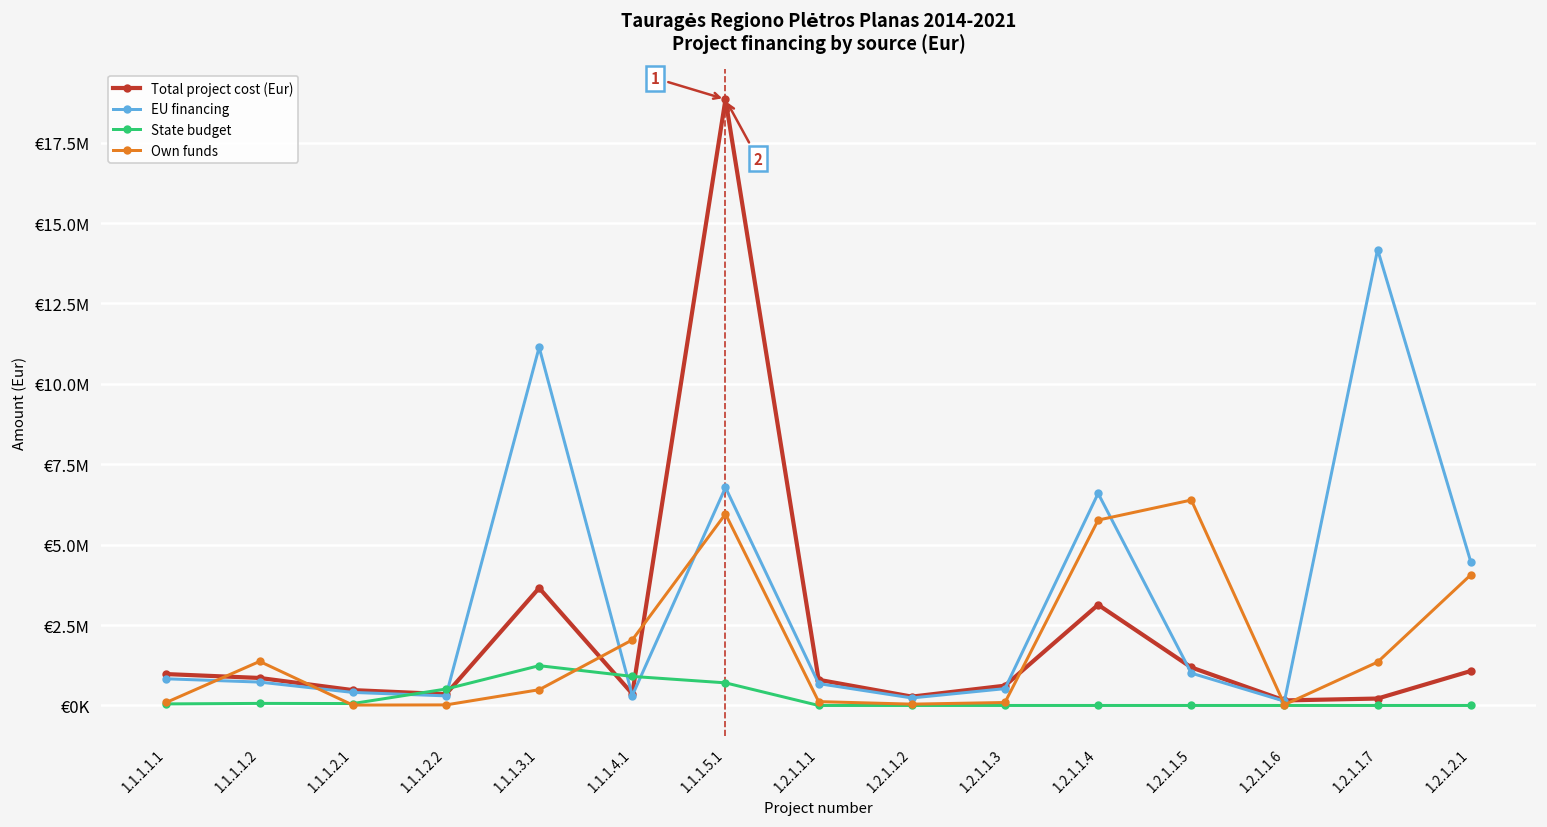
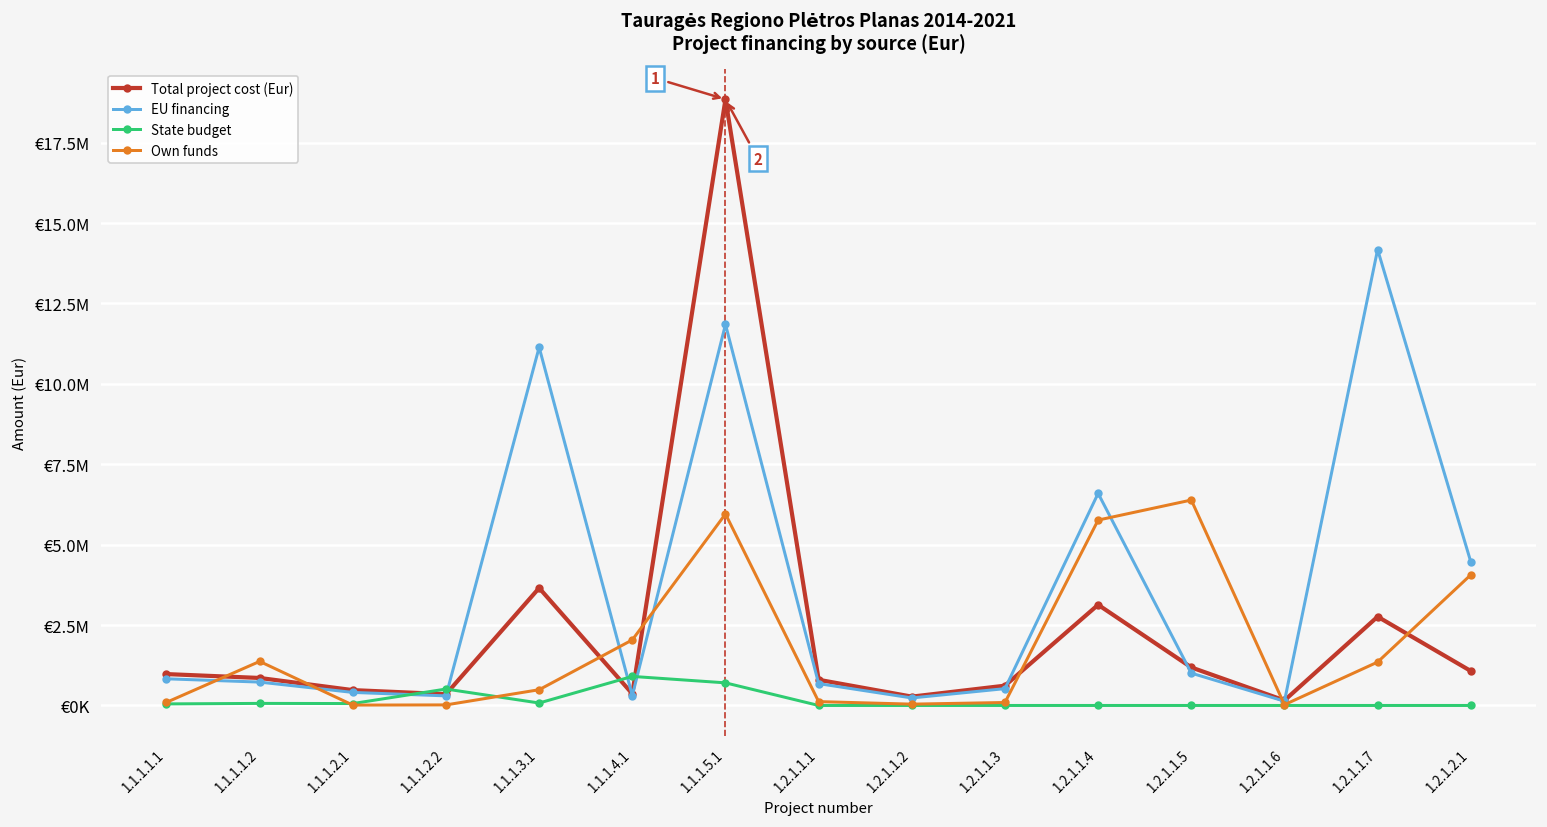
  {
    "Total project cost (Eur)": {
      "1.1.1.1.1": "€1000000",
      "1.1.1.1.2": "€900000",
      "1.1.1.3.1": "€3700000",
      "1.2.1.1.1": "€800000",
      "1.2.1.1.4": "€3100000",
      "1.2.1.1.5": "€1200000",
-     "1.2.1.1.7": "€200000",
+     "1.2.1.1.7": "€2800000",
      "1.2.1.2.1": "€1100000"
    },
    "EU financing": {
      "1.1.1.1.1": "€800000",
      "1.1.1.1.2": "€700000",
      "1.1.1.3.1": "€11100000",
-     "1.1.1.5.1": "€6800000",
+     "1.1.1.5.1": "€11800000",
      "1.2.1.1.1": "€700000",
      "1.2.1.1.4": "€6600000",
      "1.2.1.1.5": "€1000000",
      "1.2.1.1.7": "€14200000",
      "1.2.1.2.1": "€4500000"
    },
    "State budget": {
      "1.1.1.1.2": "€100000",
      "1.1.1.2.2": "€500000",
-     "1.1.1.3.1": "€1200000",
+     "1.1.1.3.1": "€100000",
      "1.1.1.4.1": "€900000",
      "1.1.1.5.1": "€700000",
      "1.2.1.1.1": "€0",
      "1.2.1.1.4": "€0",
      "1.2.1.1.5": "€0",
      "1.2.1.1.7": "€0",
      "1.2.1.2.1": "€0"
    },
    "Own funds": {
      "1.1.1.1.2": "€1400000",
      "1.1.1.2.2": "€0",
      "1.1.1.3.1": "€500000",
      "1.1.1.4.1": "€2000000",
      "1.1.1.5.1": "€6000000",
      "1.2.1.1.1": "€100000",
      "1.2.1.1.4": "€5800000",
      "1.2.1.1.5": "€6400000",
      "1.2.1.1.7": "€1300000",
      "1.2.1.2.1": "€4100000"
    }
  }
